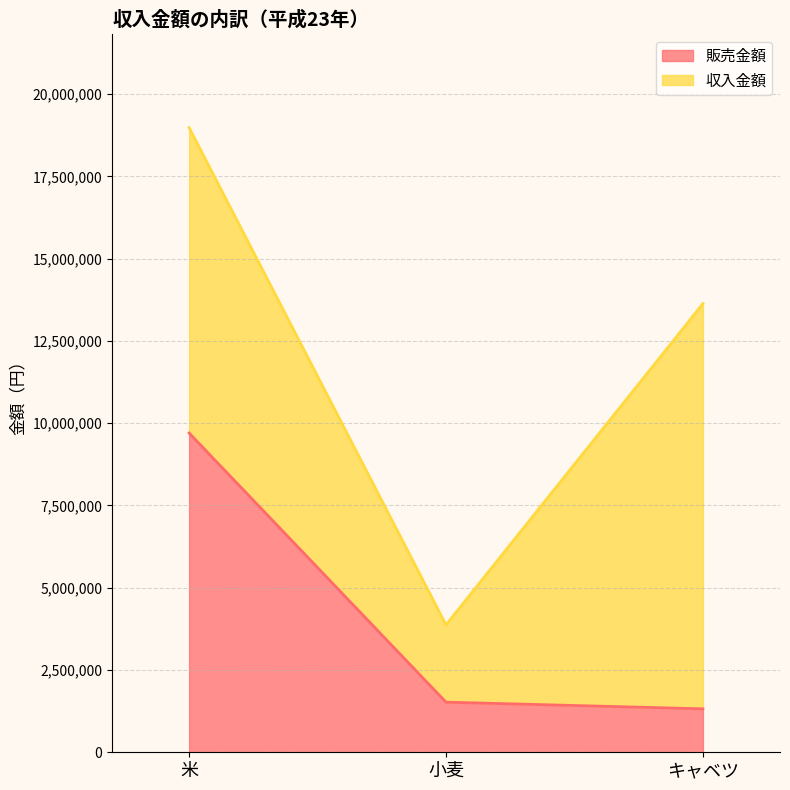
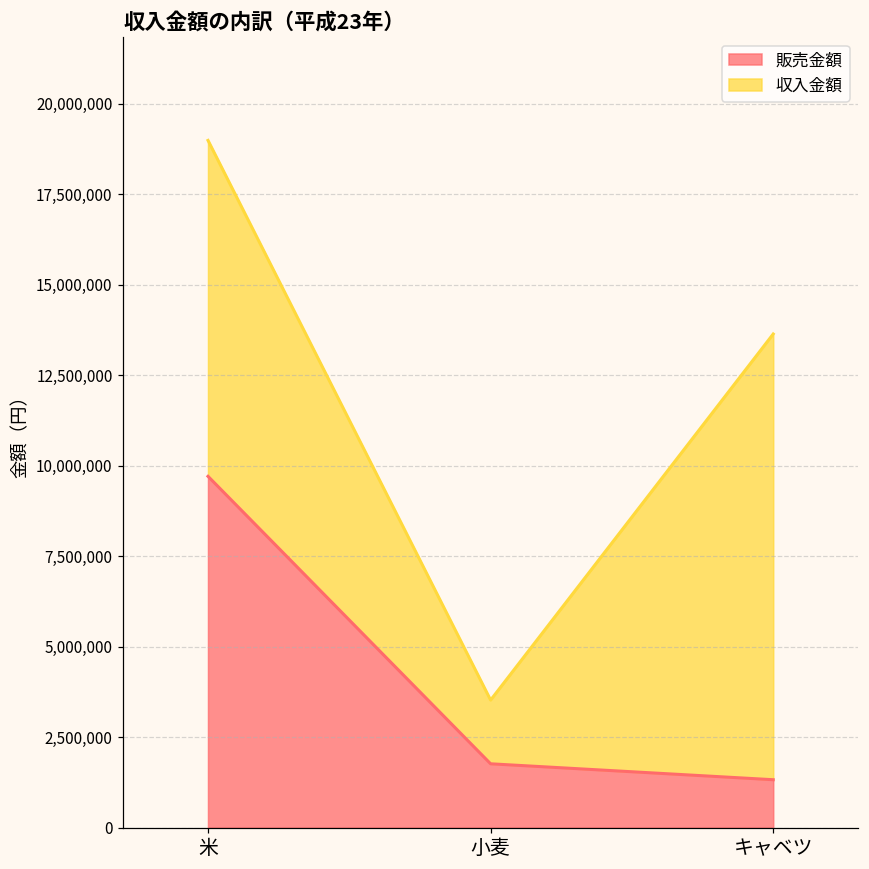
  {
    "販売金額": {
      "米": "9,700,000",
-     "小麦": "1,500,000",
+     "小麦": "1,800,000",
      "キャベツ": "1,300,000"
    },
    "収入金額": {
      "米": "9,300,000",
-     "小麦": "2,300,000",
+     "小麦": "1,800,000",
      "キャベツ": "12,300,000"
    }
  }
